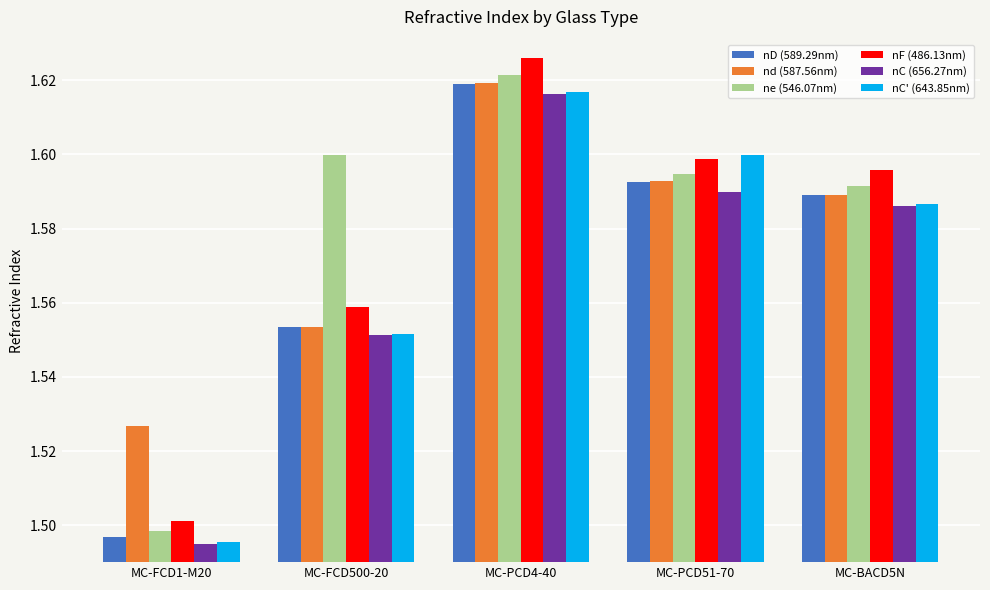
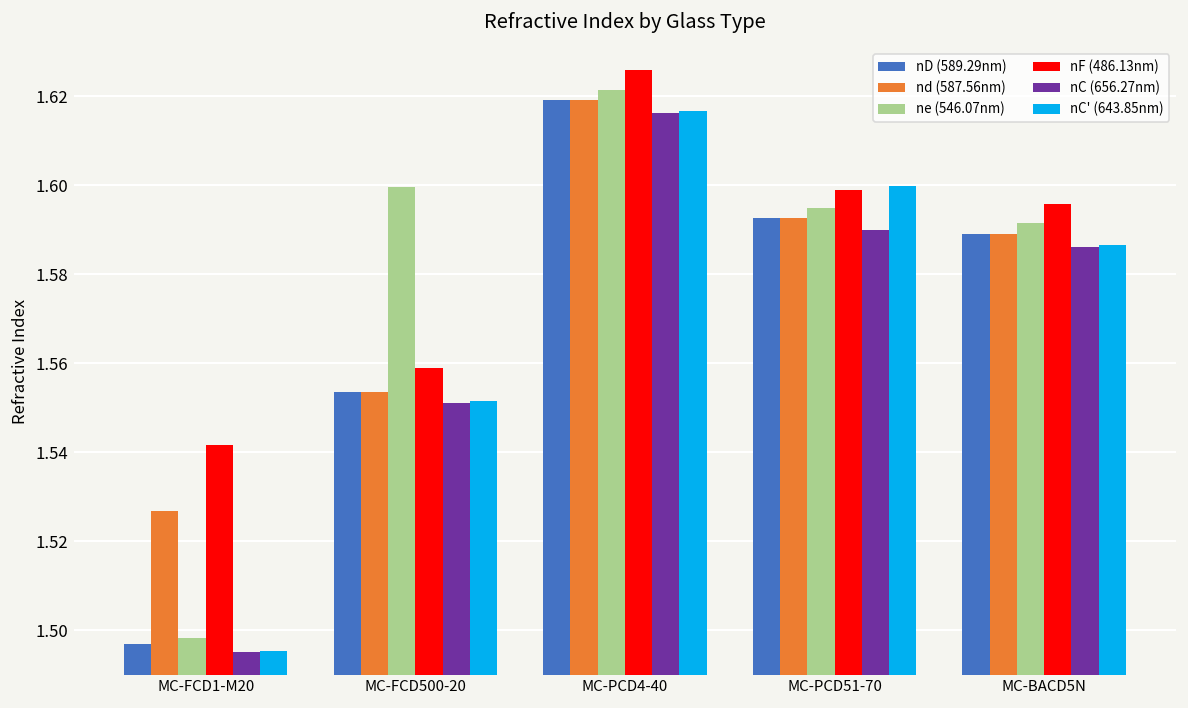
  {
    "nD (589.29nm)": {
      "MC-FCD1-M20": 1.497,
      "MC-FCD500-20": 1.553,
      "MC-PCD4-40": 1.619,
      "MC-PCD51-70": 1.593,
      "MC-BACD5N": 1.589
    },
    "nd (587.56nm)": {
      "MC-FCD1-M20": 1.527,
      "MC-FCD500-20": 1.554,
      "MC-PCD4-40": 1.619,
      "MC-PCD51-70": 1.593,
      "MC-BACD5N": 1.589
    },
    "ne (546.07nm)": {
      "MC-FCD1-M20": 1.498,
      "MC-FCD500-20": 1.600,
      "MC-PCD4-40": 1.622,
      "MC-PCD51-70": 1.595,
      "MC-BACD5N": 1.591
    },
    "nF (486.13nm)": {
-     "MC-FCD1-M20": 1.501,
+     "MC-FCD1-M20": 1.542,
      "MC-FCD500-20": 1.559,
      "MC-PCD4-40": 1.626,
      "MC-PCD51-70": 1.599,
      "MC-BACD5N": 1.596
    },
    "nC (656.27nm)": {
      "MC-FCD1-M20": 1.495,
      "MC-FCD500-20": 1.551,
      "MC-PCD4-40": 1.616,
      "MC-PCD51-70": 1.590,
      "MC-BACD5N": 1.586
    },
    "nC' (643.85nm)": {
      "MC-FCD1-M20": 1.495,
      "MC-FCD500-20": 1.552,
      "MC-PCD4-40": 1.617,
      "MC-PCD51-70": 1.600,
      "MC-BACD5N": 1.587
    }
  }
